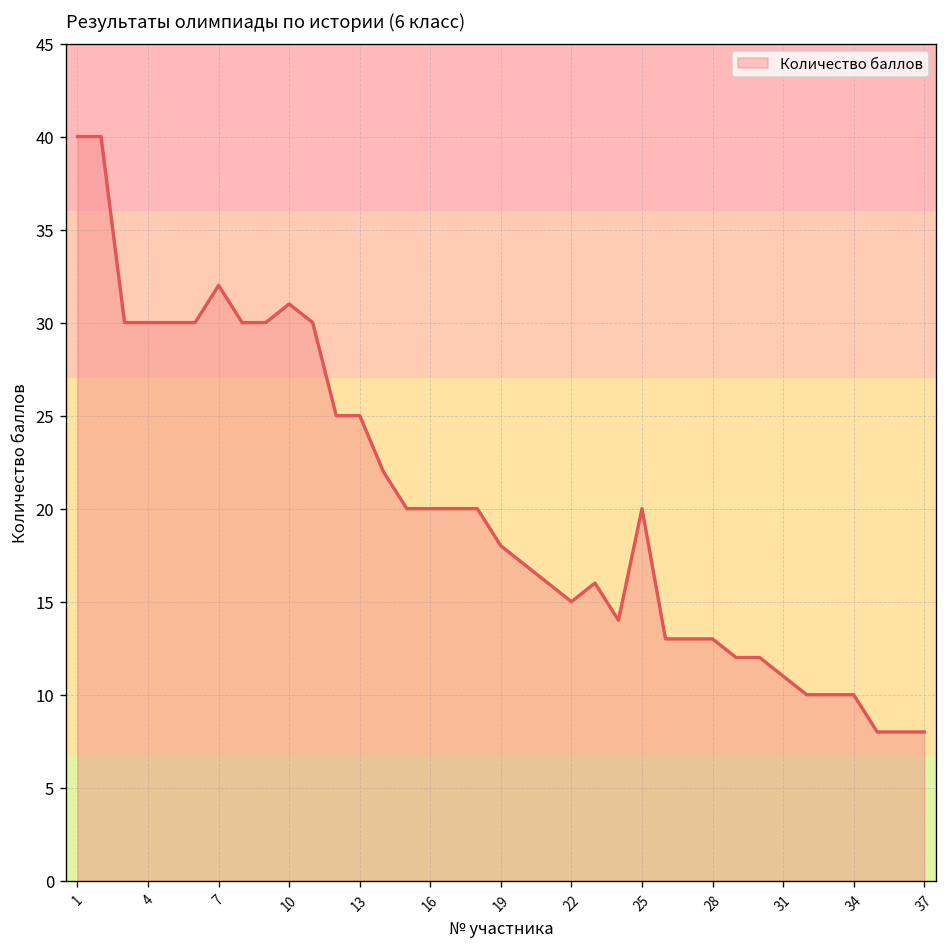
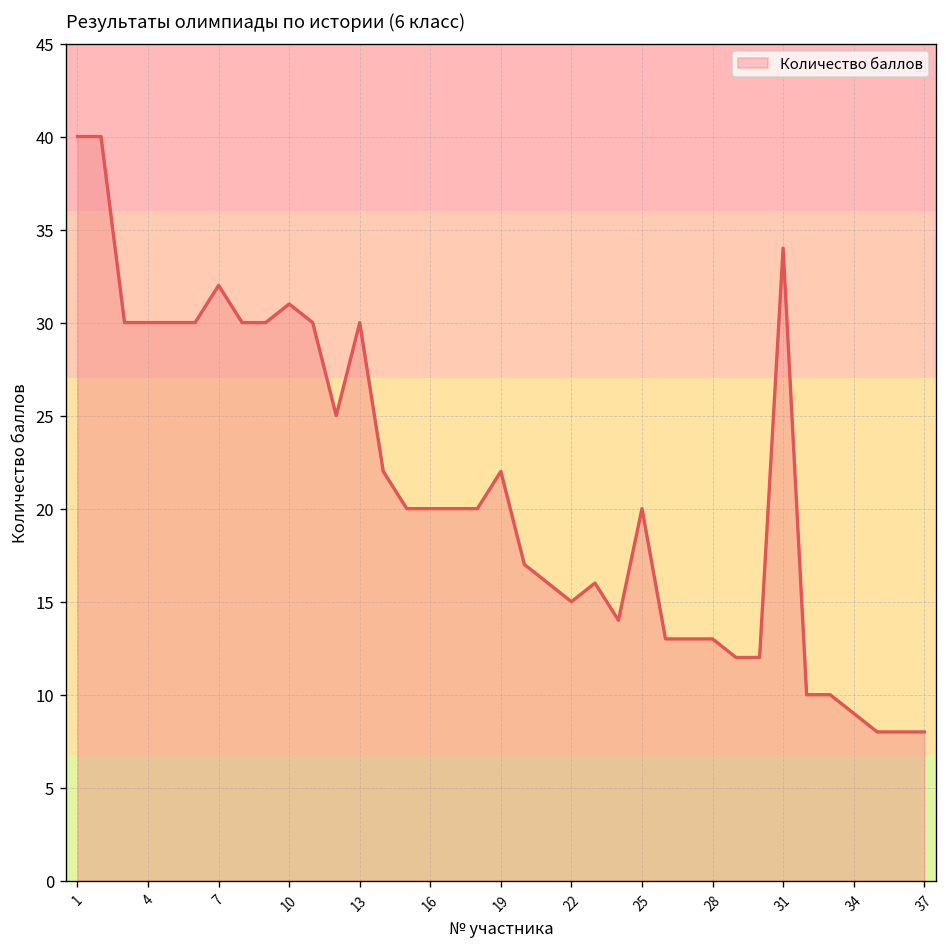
  {
    "1": 40,
    "4": 30,
    "7": 32,
    "10": 31,
-   "13": 25,
+   "13": 30,
    "16": 20,
-   "19": 18,
+   "19": 22,
    "22": 15,
    "25": 20,
    "28": 13,
-   "31": 11,
-   "34": 10,
+   "31": 34,
+   "34": 9,
    "37": 8
  }
